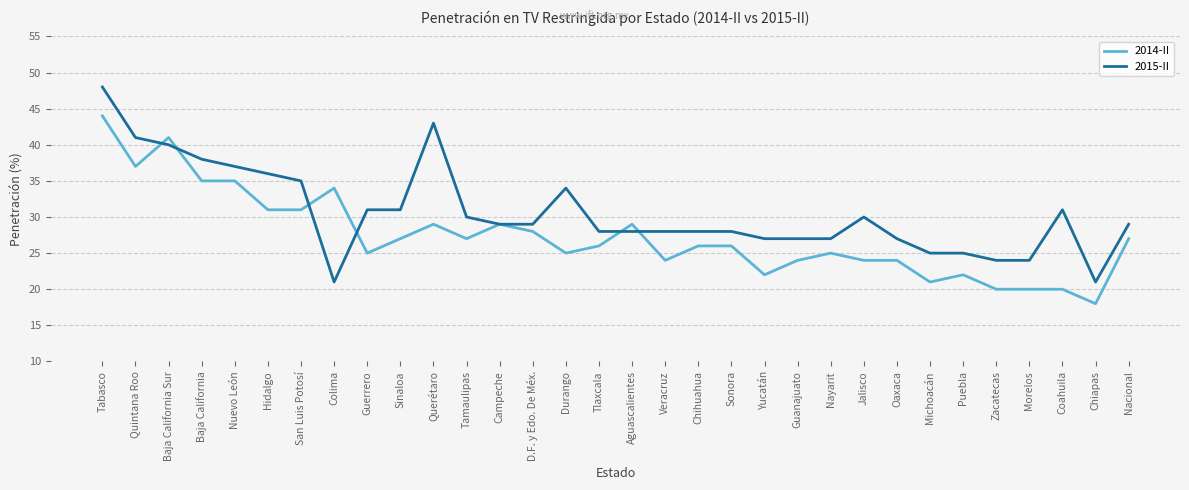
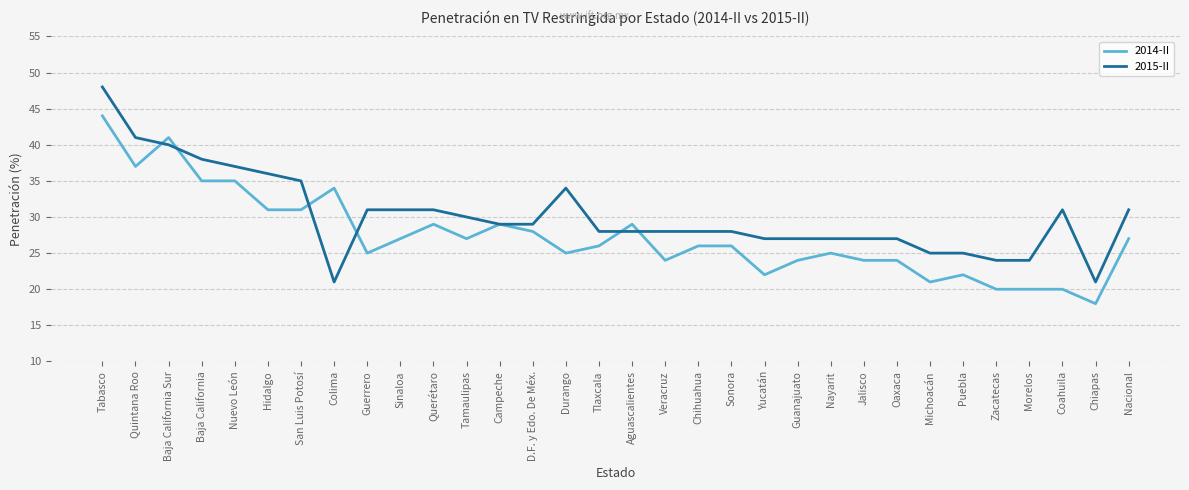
  {
    "2014-II": {
      "Tabasco": 44,
      "Quintana Roo": 37,
      "Baja California Sur": 41,
      "Baja California": 35,
      "Nuevo León": 35,
      "Hidalgo": 31,
      "San Luis Potosí": 31,
      "Colima": 34,
      "Guerrero": 25,
      "Sinaloa": 27,
      "Querétaro": 29,
      "Tamaulipas": 27,
      "D.F. y Edo. De Méx.": 28,
      "Durango": 25,
      "Tlaxcala": 26,
      "Aguascalientes": 29,
      "Veracruz": 24,
      "Chihuahua": 26,
      "Sonora": 26,
      "Yucatán": 22,
      "Guanajuato": 24,
      "Nayarit": 25,
      "Jalisco": 24,
      "Oaxaca": 24,
      "Michoacán": 21,
      "Puebla": 22,
      "Zacatecas": 20,
      "Morelos": 20,
      "Coahuila": 20,
      "Chiapas": 18,
      "Nacional": 27
    },
    "2015-II": {
      "Tabasco": 48,
      "Quintana Roo": 41,
      "Baja California Sur": 40,
      "Baja California": 38,
      "Nuevo León": 37,
      "Hidalgo": 36,
      "San Luis Potosí": 35,
      "Colima": 21,
      "Guerrero": 31,
      "Sinaloa": 31,
-     "Querétaro": 43,
+     "Querétaro": 31,
      "Tamaulipas": 30,
      "D.F. y Edo. De Méx.": 29,
      "Durango": 34,
      "Tlaxcala": 28,
      "Aguascalientes": 28,
      "Veracruz": 28,
      "Chihuahua": 28,
      "Sonora": 28,
      "Yucatán": 27,
      "Guanajuato": 27,
      "Nayarit": 27,
-     "Jalisco": 30,
+     "Jalisco": 27,
      "Oaxaca": 27,
      "Michoacán": 25,
      "Puebla": 25,
      "Zacatecas": 24,
      "Morelos": 24,
      "Coahuila": 31,
      "Chiapas": 21,
-     "Nacional": 29
+     "Nacional": 31
    }
  }
